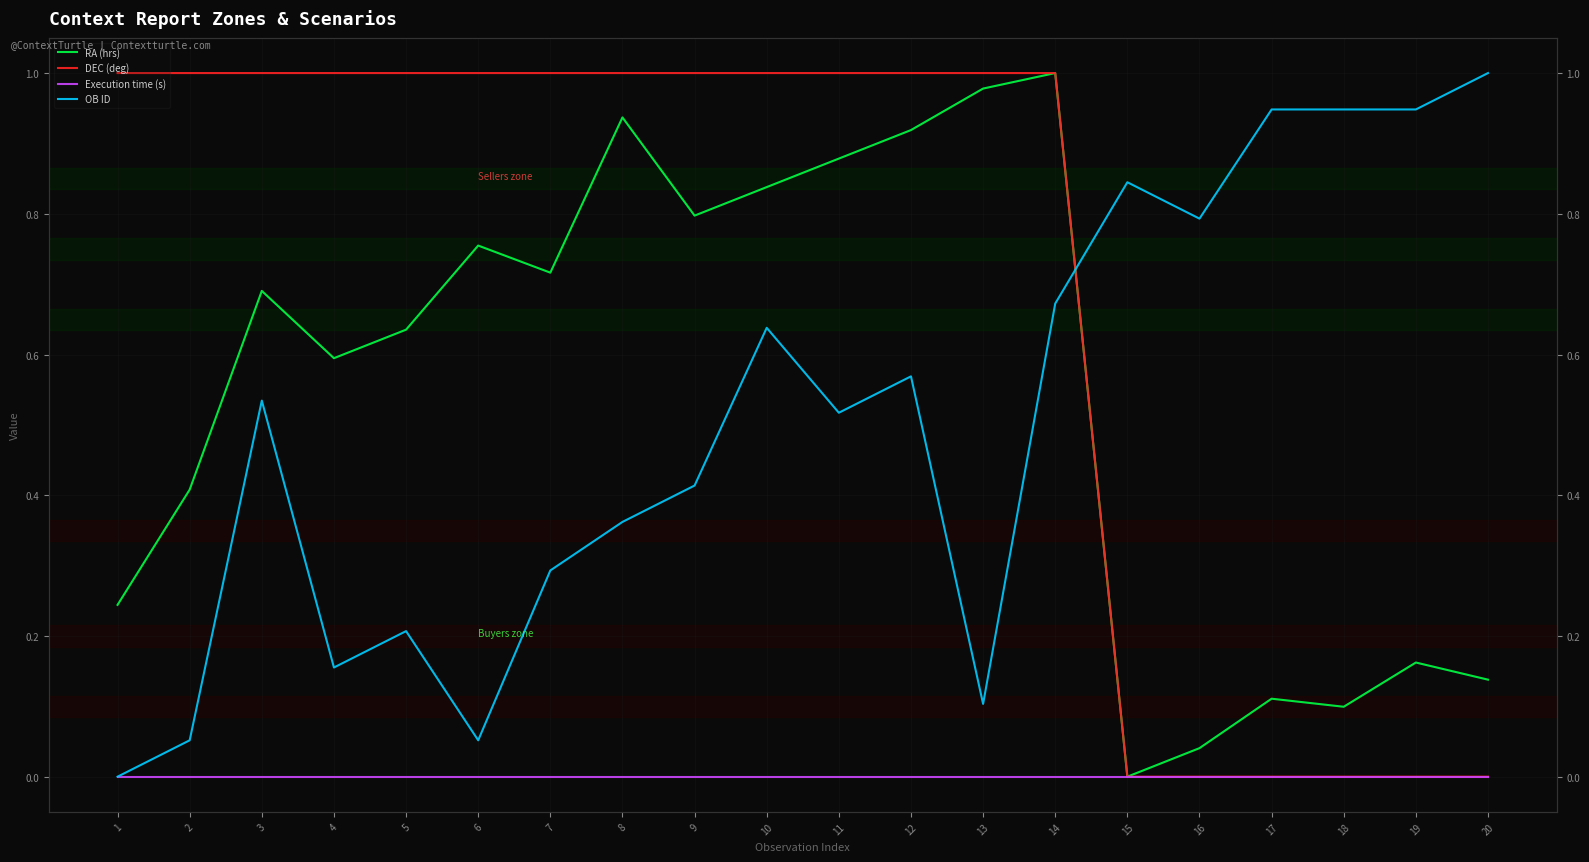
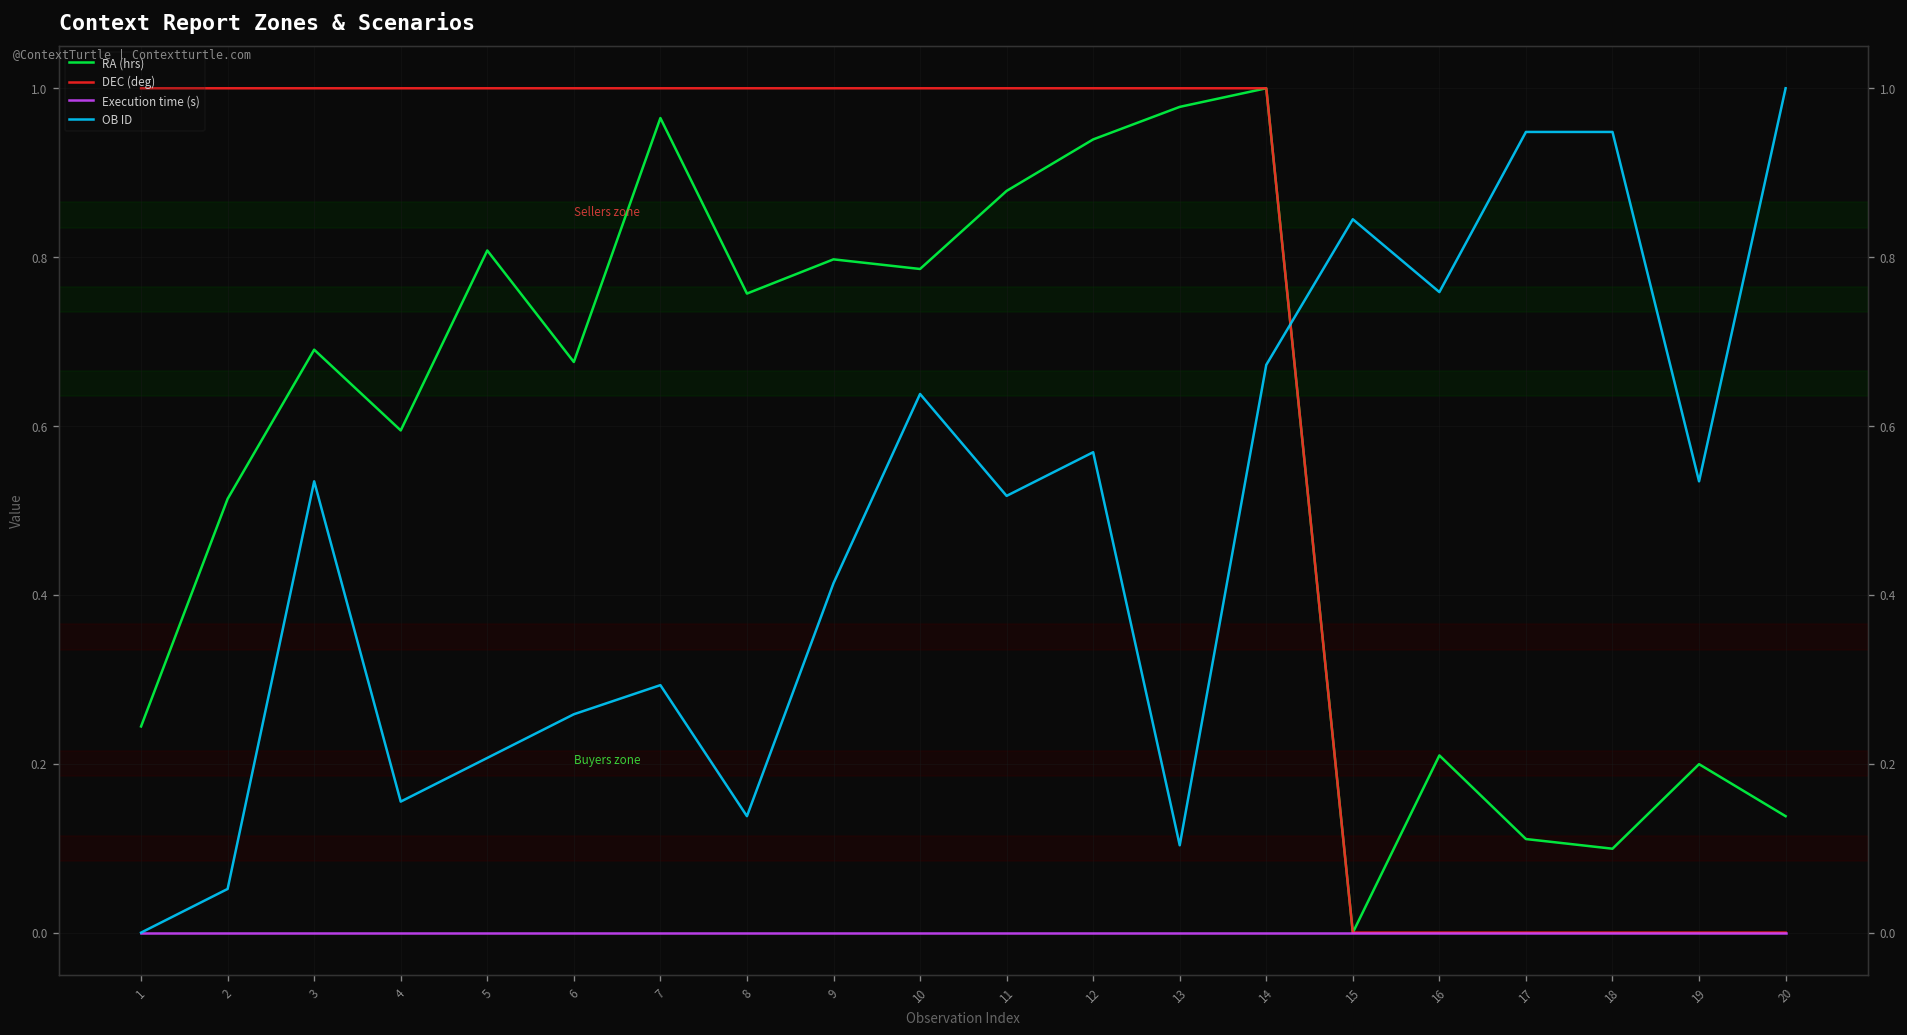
  {
    "RA (hrs)": {
      "1": 0.24,
-     "2": 0.41,
+     "2": 0.51,
      "3": 0.69,
      "4": 0.59,
-     "5": 0.64,
-     "6": 0.75,
-     "7": 0.72,
-     "8": 0.94,
+     "5": 0.81,
+     "6": 0.68,
+     "7": 0.96,
+     "8": 0.76,
      "9": 0.80,
-     "10": 0.84,
+     "10": 0.79,
      "11": 0.88,
-     "12": 0.92,
+     "12": 0.94,
      "13": 0.98,
-     "16": 0.04,
+     "16": 0.21,
      "17": 0.11,
      "18": 0.10,
-     "19": 0.16,
+     "19": 0.20,
      "20": 0.14
    },
    "DEC (deg)": {
      "2": 1.00,
      "3": 1.00,
      "4": 1.00,
      "5": 1.00,
      "6": 1.00,
      "7": 1.00,
      "8": 1.00,
      "9": 1.00,
      "10": 1.00,
      "11": 1.00,
      "12": 1.00,
      "13": 1.00
    },
    "Execution time (s)": {
      "2": 0.00,
      "3": 0.00,
      "4": 0.00,
      "5": 0.00,
      "6": 0.00,
      "7": 0.00,
      "8": 0.00,
      "9": 0.00,
      "10": 0.00,
      "11": 0.00,
      "12": 0.00,
      "13": 0.00,
      "14": 0.00
    },
    "OB ID": {
      "2": 0.05,
      "3": 0.53,
      "4": 0.16,
      "5": 0.21,
-     "6": 0.05,
+     "6": 0.26,
      "7": 0.29,
-     "8": 0.36,
+     "8": 0.14,
      "9": 0.41,
      "10": 0.64,
      "11": 0.52,
      "12": 0.57,
      "13": 0.10,
      "14": 0.67,
      "15": 0.84,
-     "16": 0.79,
+     "16": 0.76,
      "17": 0.95,
      "18": 0.95,
-     "19": 0.95,
+     "19": 0.53,
      "20": 1.00
    }
  }
